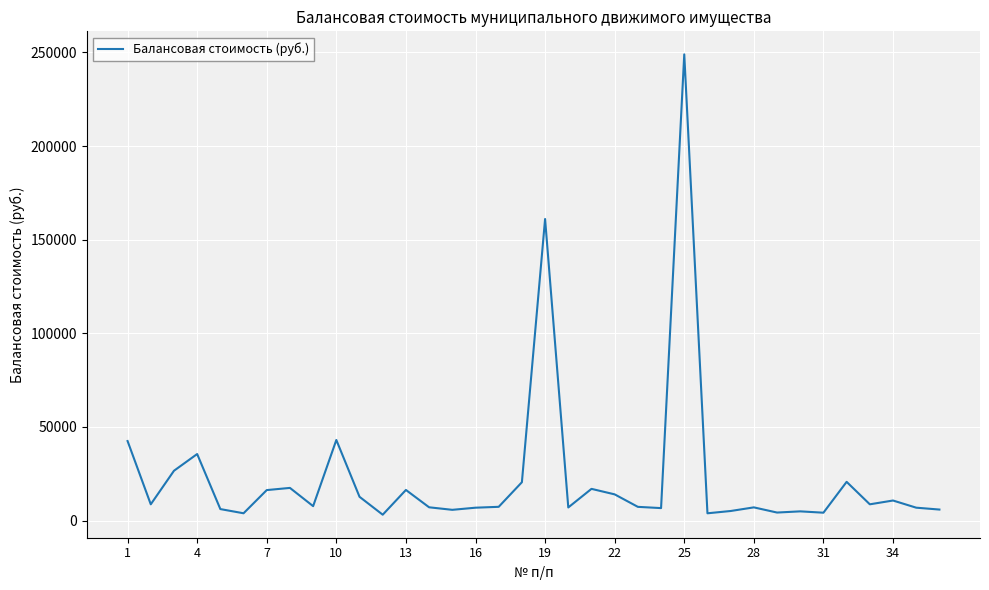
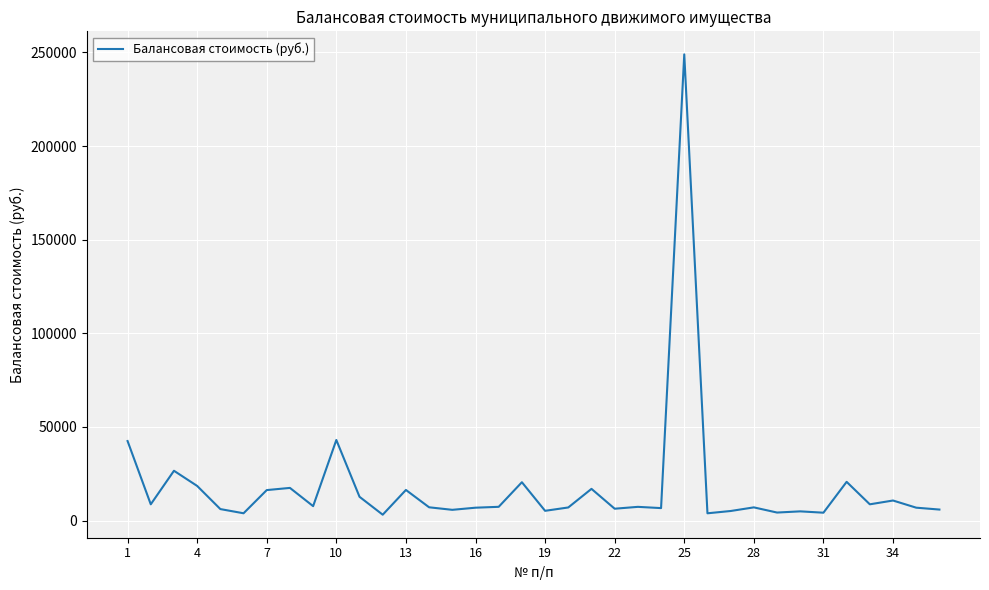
  {
    "1": 42000,
-   "4": 36000,
+   "4": 19000,
    "7": 16000,
    "10": 43000,
    "13": 16000,
    "16": 7000,
-   "19": 161000,
-   "22": 14000,
+   "19": 5000,
+   "22": 6000,
    "25": 249000,
    "28": 7000,
    "31": 4000,
    "34": 11000
  }
